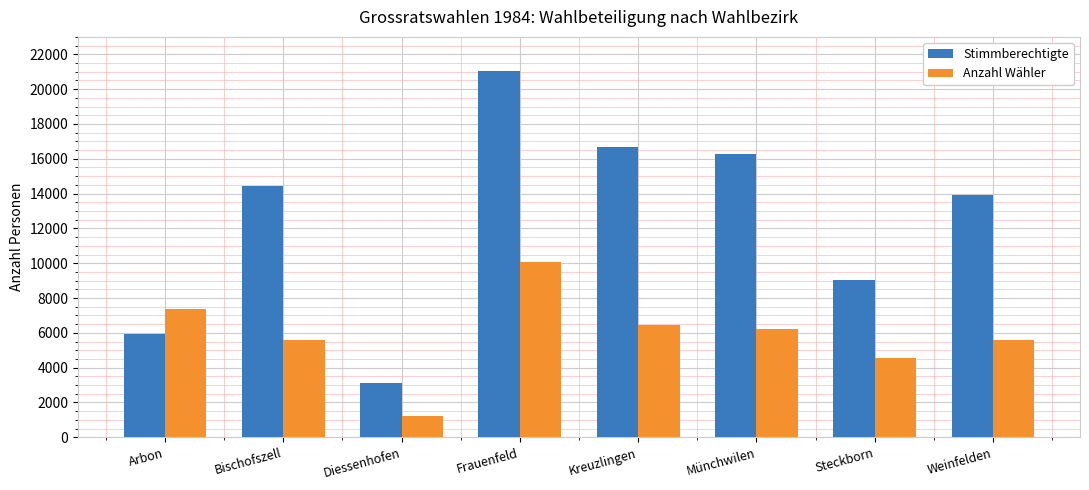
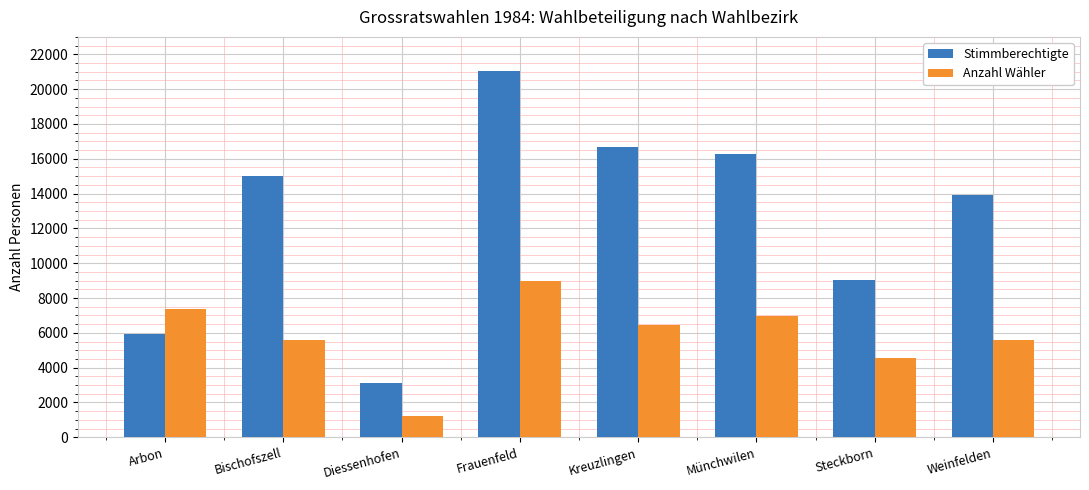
  {
    "Stimmberechtigte": {
      "Arbon": 5900,
-     "Bischofszell": 14400,
+     "Bischofszell": 15000,
      "Diessenhofen": 3100,
      "Frauenfeld": 21000,
      "Kreuzlingen": 16700,
      "Münchwilen": 16300,
      "Steckborn": 9000,
      "Weinfelden": 13900
    },
    "Anzahl Wähler": {
      "Arbon": 7400,
      "Bischofszell": 5600,
      "Diessenhofen": 1200,
-     "Frauenfeld": 10100,
+     "Frauenfeld": 9000,
      "Kreuzlingen": 6500,
-     "Münchwilen": 6200,
+     "Münchwilen": 7000,
      "Steckborn": 4600,
      "Weinfelden": 5600
    }
  }
